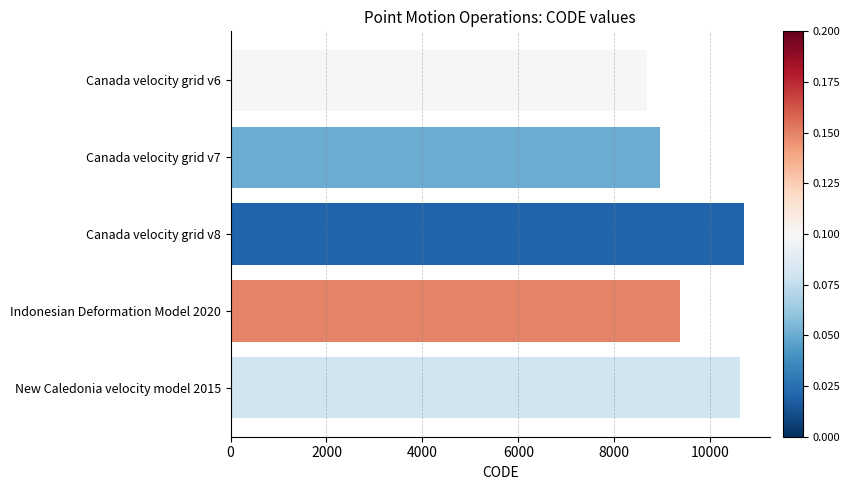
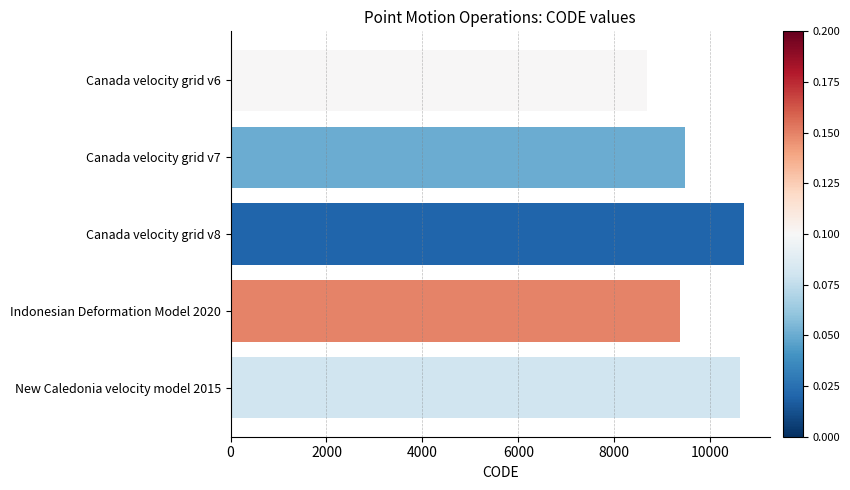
  {
    "Canada velocity grid v6": 8700,
-   "Canada velocity grid v7": 8900,
+   "Canada velocity grid v7": 9500,
    "Canada velocity grid v8": 10700,
    "Indonesian Deformation Model 2020": 9400,
    "New Caledonia velocity model 2015": 10600
  }
